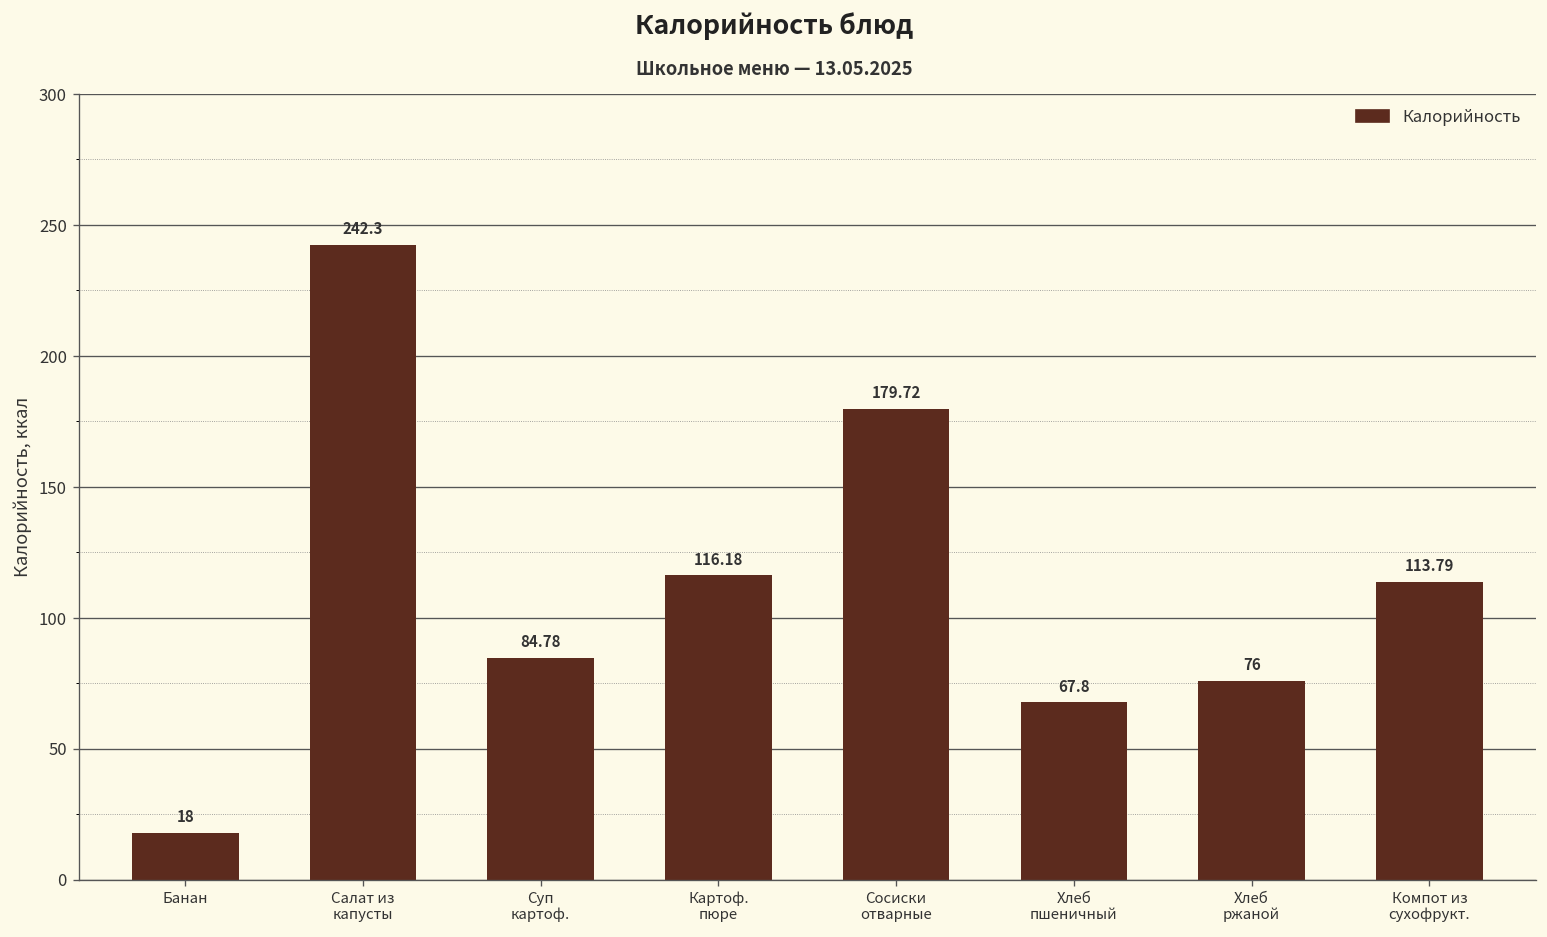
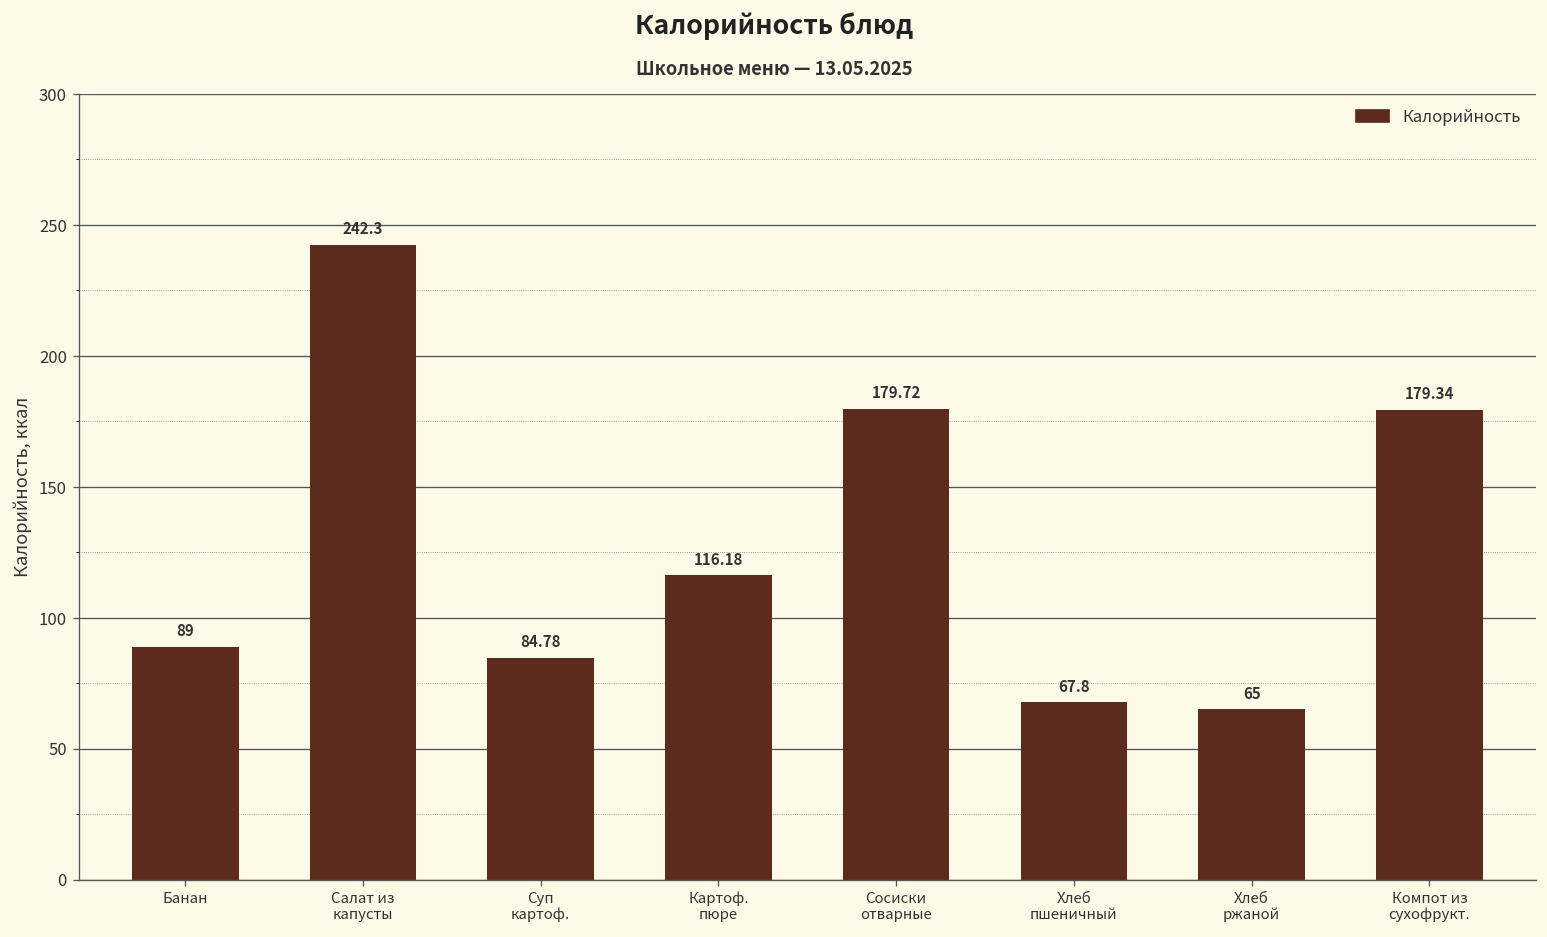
  {
-   "Банан": 18,
+   "Банан": 89,
    "Салат из капусты": 242.3,
    "Суп картоф.": 84.78,
    "Картоф. пюре": 116.18,
    "Сосиски отварные": 179.72,
    "Хлеб пшеничный": 67.8,
-   "Хлеб ржаной": 76,
-   "Компот из сухофрукт.": 113.79
+   "Хлеб ржаной": 65,
+   "Компот из сухофрукт.": 179.34
  }
